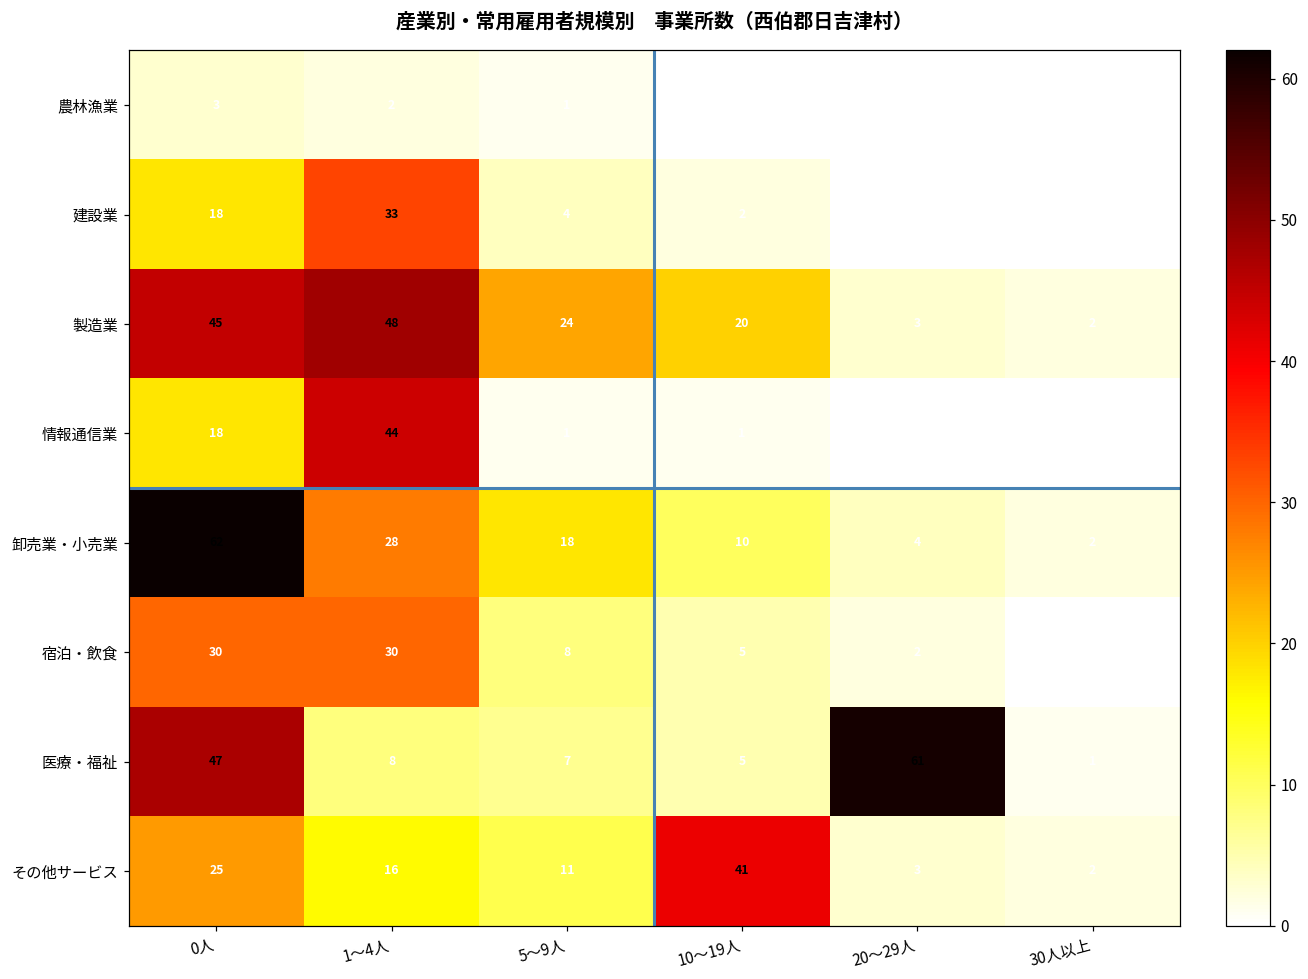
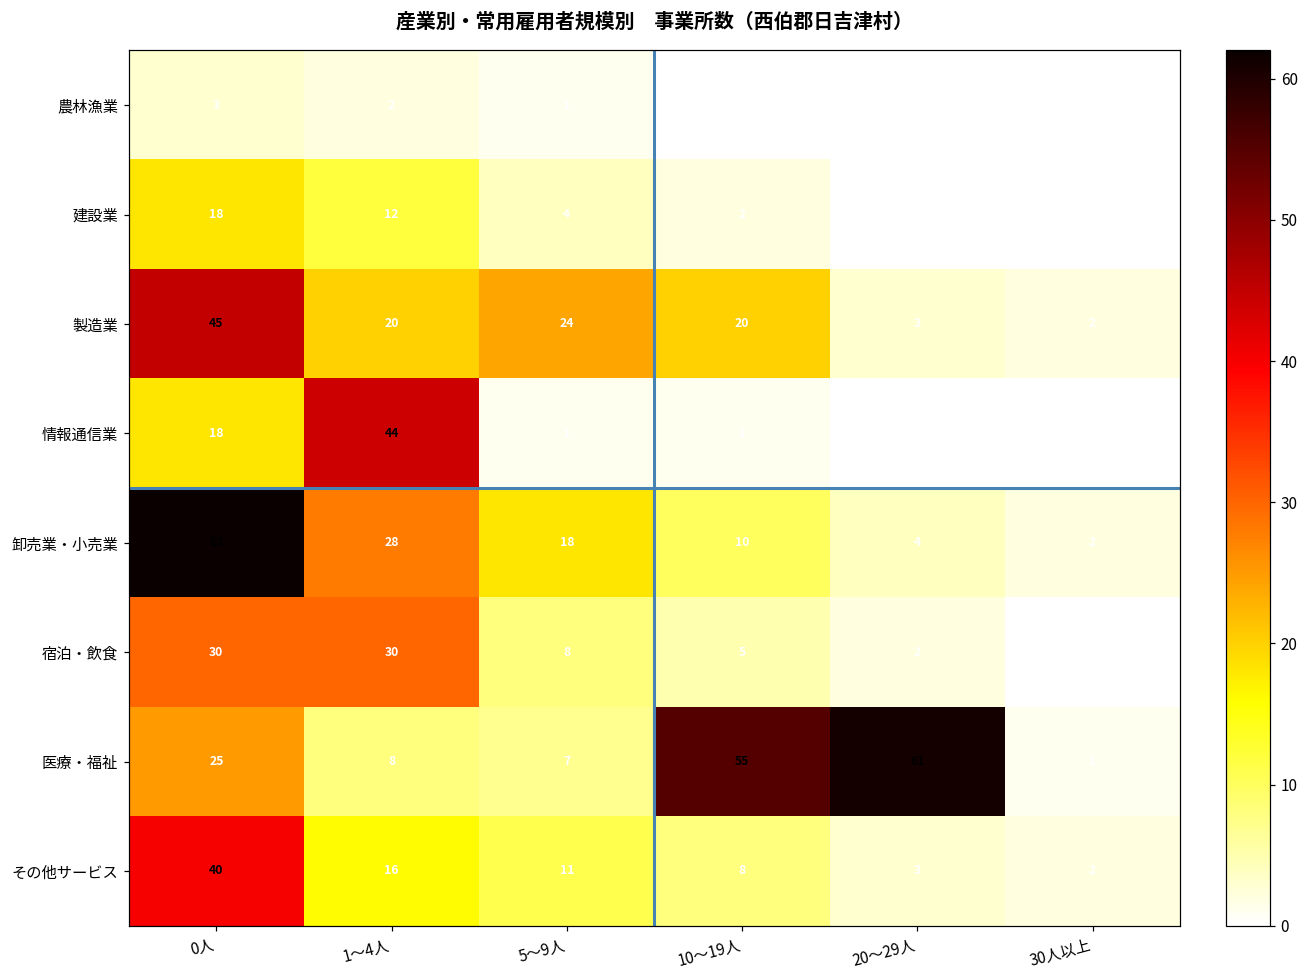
  {
    "農林漁業": {
      "0人": 3
    },
    "建設業": {
      "0人": 18,
-     "1～4人": 33,
+     "1～4人": 12,
      "5～9人": 4
    },
    "製造業": {
      "0人": 45,
-     "1～4人": 48,
+     "1～4人": 20,
      "5～9人": 24,
      "10～19人": 20,
      "20～29人": 3
    },
    "情報通信業": {
      "0人": 18,
      "1～4人": 44
    },
    "卸売業・小売業": {
      "1～4人": 28,
      "5～9人": 18,
      "10～19人": 10,
      "20～29人": 4
    },
    "宿泊・飲食": {
      "0人": 30,
      "1～4人": 30,
      "5～9人": 8,
      "10～19人": 5
    },
    "医療・福祉": {
-     "0人": 47,
+     "0人": 25,
      "1～4人": 8,
      "5～9人": 7,
-     "10～19人": 5
+     "10～19人": 55
    },
    "その他サービス": {
-     "0人": 25,
+     "0人": 40,
      "1～4人": 16,
      "5～9人": 11,
-     "10～19人": 41,
+     "10～19人": 8,
      "20～29人": 3
    }
  }
